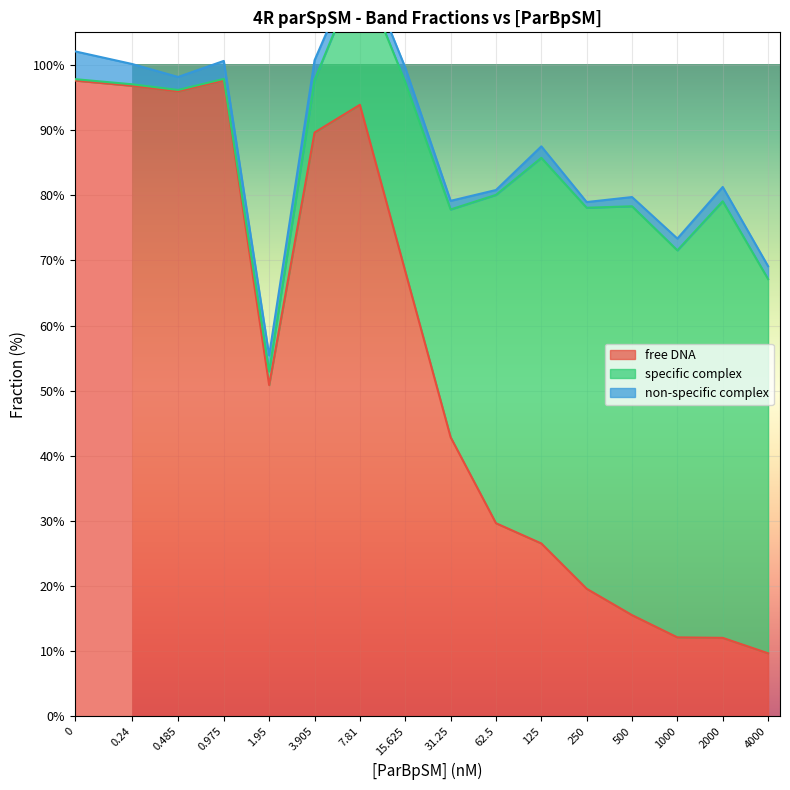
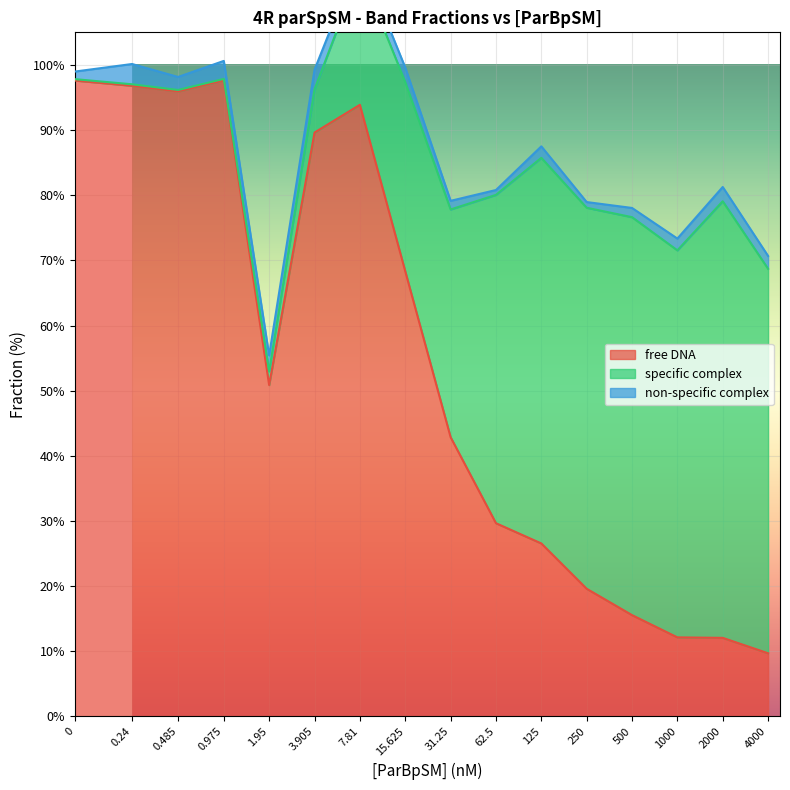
  {
    "free DNA": {
      "1.95": "51%",
      "3.905": "90%",
      "7.81": "94%",
      "15.625": "68%",
      "31.25": "43%",
      "62.5": "30%",
      "125": "27%",
      "250": "20%",
      "500": "16%",
      "1000": "12%",
      "2000": "12%",
      "4000": "10%"
    },
    "specific complex": {
      "1.95": "2%",
-     "3.905": "8%",
+     "3.905": "7%",
      "15.625": "29%",
      "31.25": "35%",
      "62.5": "50%",
      "125": "59%",
      "250": "58%",
-     "500": "63%",
+     "500": "61%",
      "1000": "59%",
      "2000": "67%",
-     "4000": "57%"
+     "4000": "59%"
    },
    "non-specific complex": {
-     "0": "4%",
+     "0": "1%",
      "0.24": "3%",
      "0.485": "2%",
      "0.975": "3%",
      "1.95": "2%",
      "3.905": "3%",
      "15.625": "2%",
      "31.25": "1%",
      "62.5": "1%",
      "125": "2%",
      "250": "1%",
      "500": "1%",
      "1000": "2%",
      "2000": "2%",
      "4000": "2%"
    }
  }
